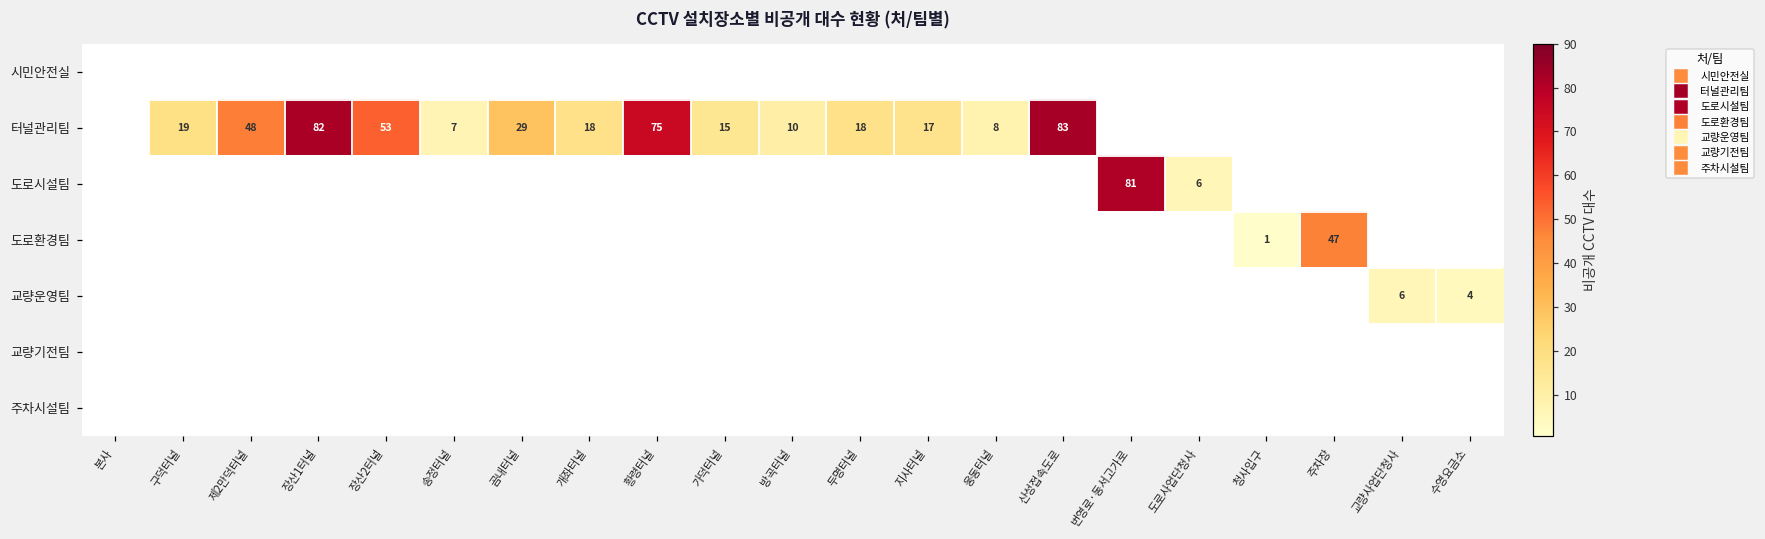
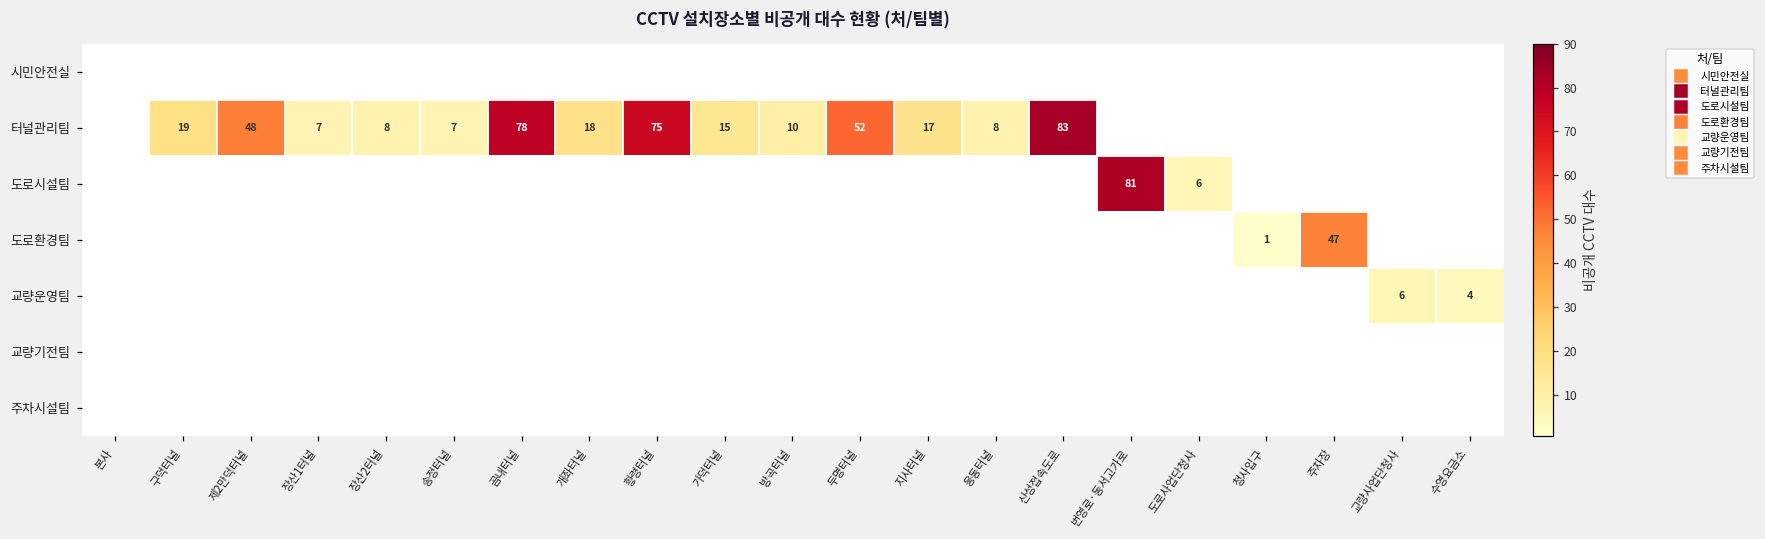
  {
    "터널관리팀": {
      "구덕터널": 19,
      "제2만덕터널": 48,
-     "장산1터널": 82,
-     "장산2터널": 53,
+     "장산1터널": 7,
+     "장산2터널": 8,
      "송정터널": 7,
-     "곰내터널": 29,
+     "곰내터널": 78,
      "개좌터널": 18,
      "황령터널": 75,
      "가덕터널": 15,
      "방곡터널": 10,
-     "두명터널": 18,
+     "두명터널": 52,
      "지사터널": 17,
      "웅동터널": 8,
      "산성접속도로": 83
    },
    "도로시설팀": {
      "번영로·동서고가로": 81,
      "도로사업단청사": 6
    },
    "도로환경팀": {
      "청사입구": 1,
      "주차장": 47
    },
    "교량운영팀": {
      "교량사업단청사": 6,
      "수영요금소": 4
    }
  }
